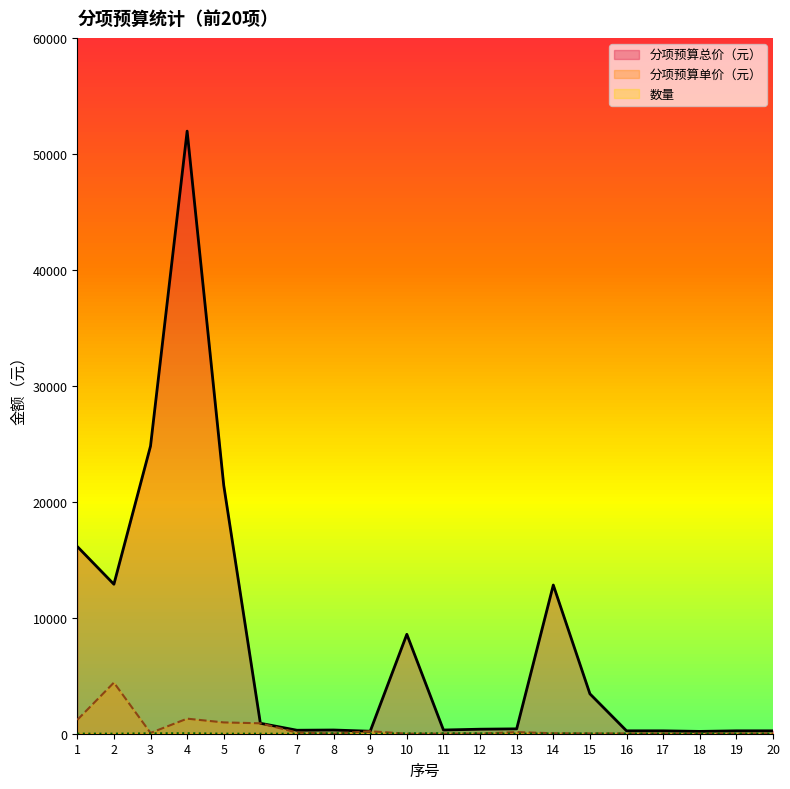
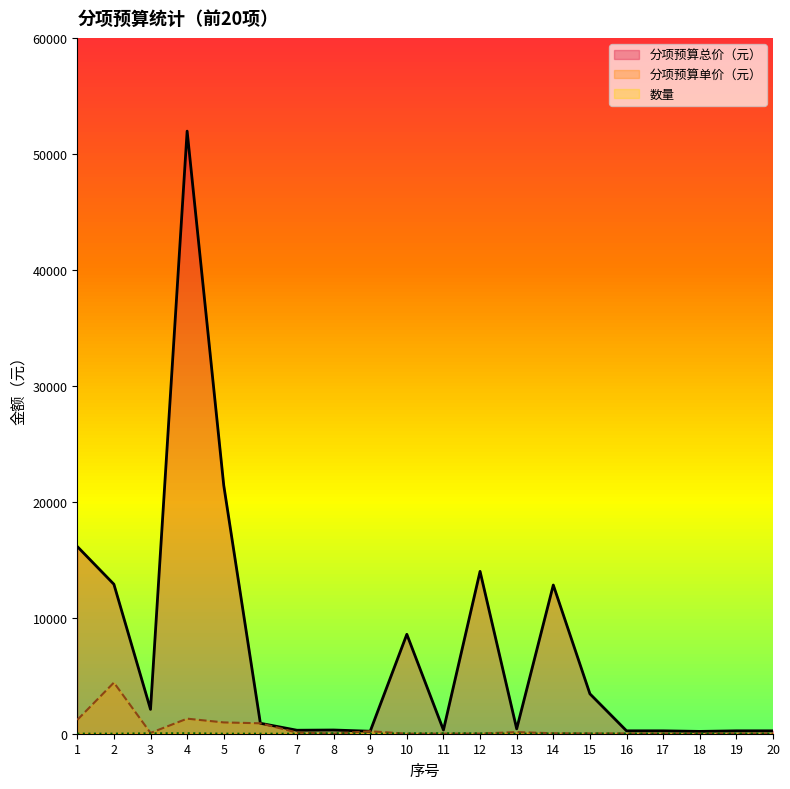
  {
    "分项预算总价（元）": {
      "1": 16100,
      "2": 12900,
-     "3": 24800,
+     "3": 2100,
      "4": 52000,
      "5": 21400,
      "8": 300,
      "10": 8600,
      "11": 300,
-     "12": 400,
+     "12": 14000,
      "13": 400,
      "14": 12800,
      "15": 3400,
      "16": 300,
      "17": 300,
      "19": 300,
      "20": 300
    }
  }
